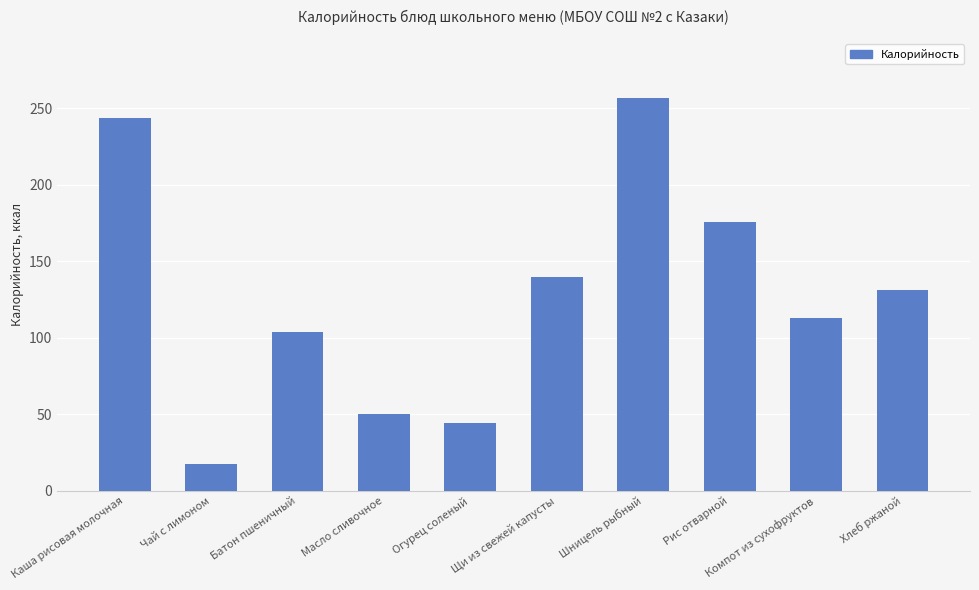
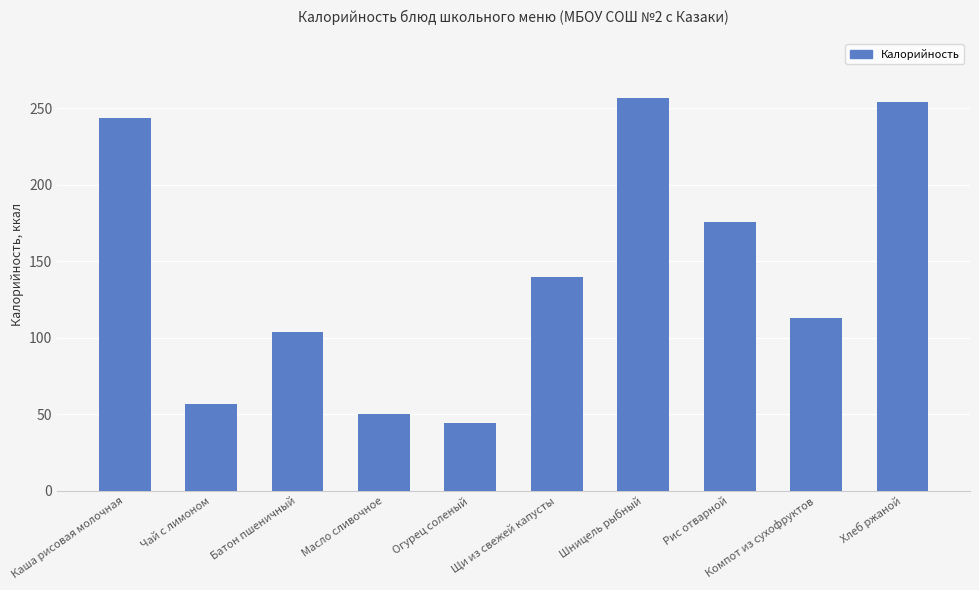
  {
    "Каша рисовая молочная": 244,
-   "Чай с лимоном": 18,
+   "Чай с лимоном": 57,
    "Батон пшеничный": 104,
    "Масло сливочное": 50,
    "Огурец соленый": 44,
    "Щи из свежей капусты": 140,
    "Шницель рыбный": 257,
    "Рис отварной": 176,
    "Компот из сухофруктов": 113,
-   "Хлеб ржаной": 131
+   "Хлеб ржаной": 254
  }
